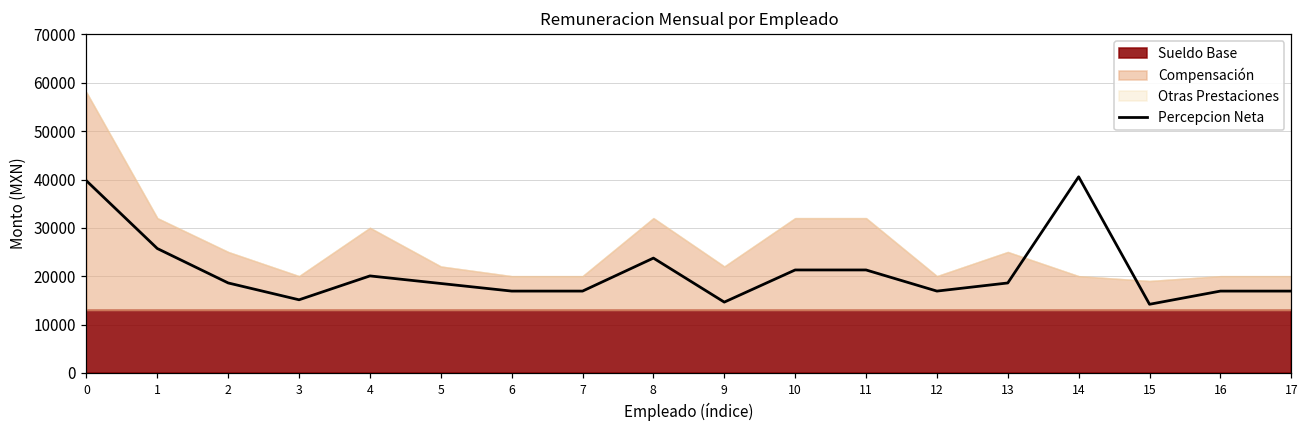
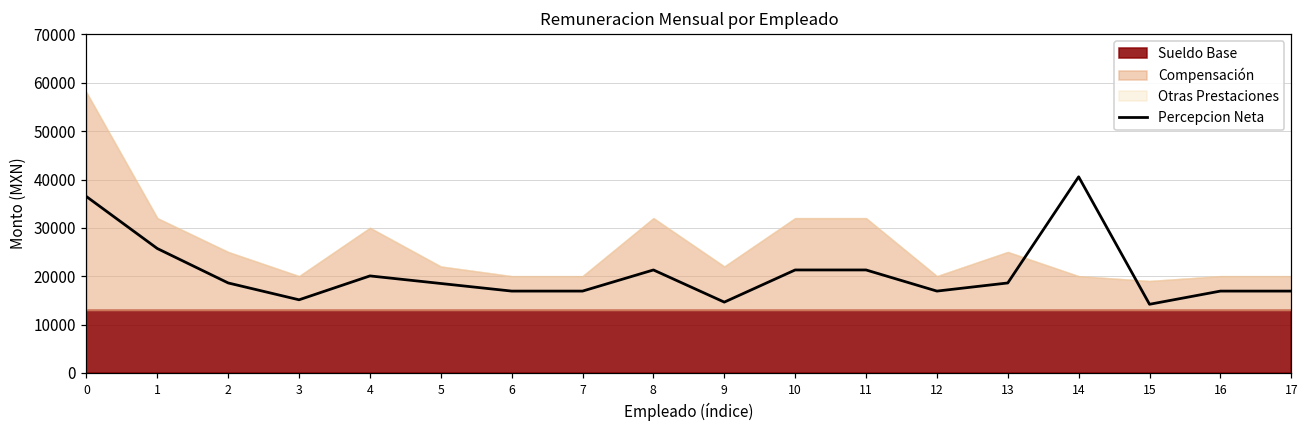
  {
    "Percepcion Neta": {
-     "0": 40000,
+     "0": 36000,
      "1": 26000,
      "2": 19000,
      "3": 15000,
      "4": 20000,
      "5": 18000,
      "6": 17000,
      "7": 17000,
-     "8": 24000,
+     "8": 21000,
      "9": 15000,
      "10": 21000,
      "11": 21000,
      "12": 17000,
      "13": 19000,
      "14": 41000,
      "15": 14000,
      "16": 17000,
      "17": 17000
    },
    "Sueldo Base": {
      "0": 13000,
      "1": 13000,
      "2": 13000,
      "3": 13000,
      "4": 13000,
      "5": 13000,
      "6": 13000,
      "7": 13000,
      "8": 13000,
      "9": 13000,
      "10": 13000,
      "11": 13000,
      "12": 13000,
      "13": 13000,
      "14": 13000,
      "15": 13000,
      "16": 13000,
      "17": 13000
    }
  }
